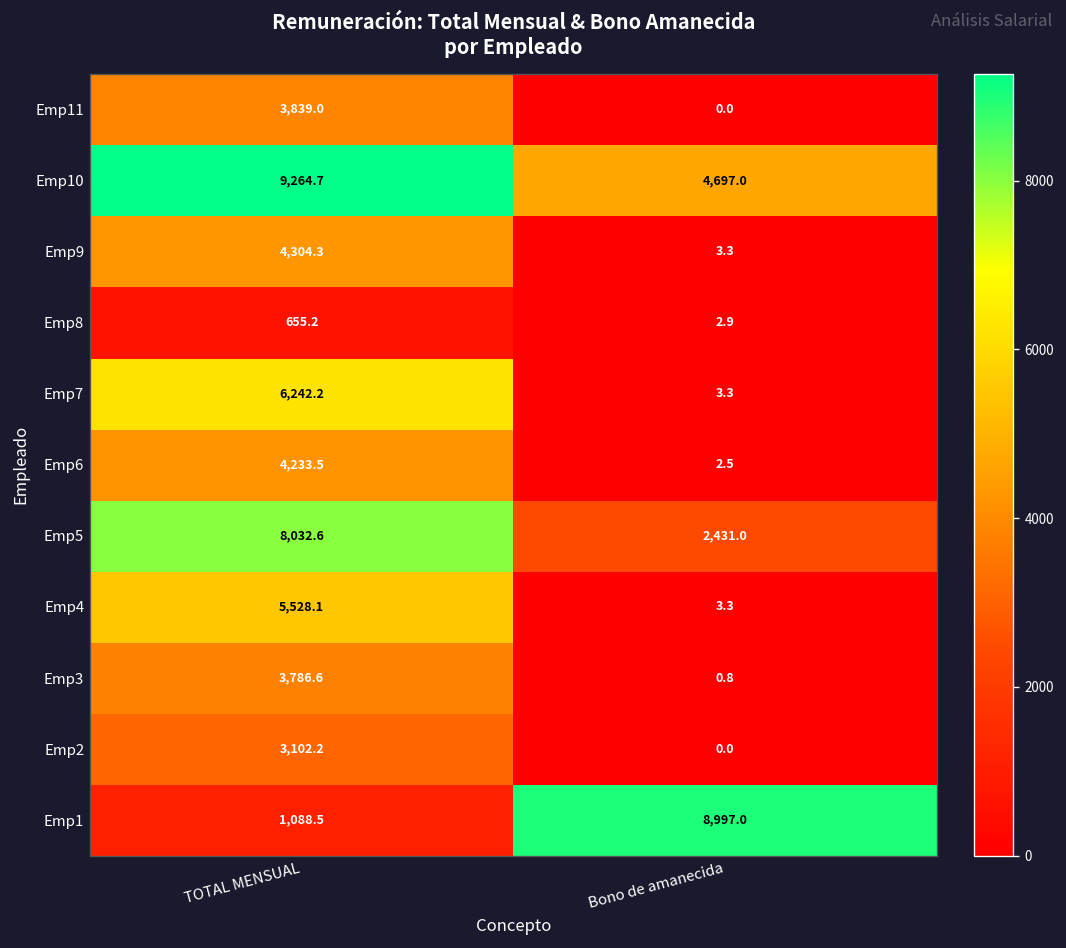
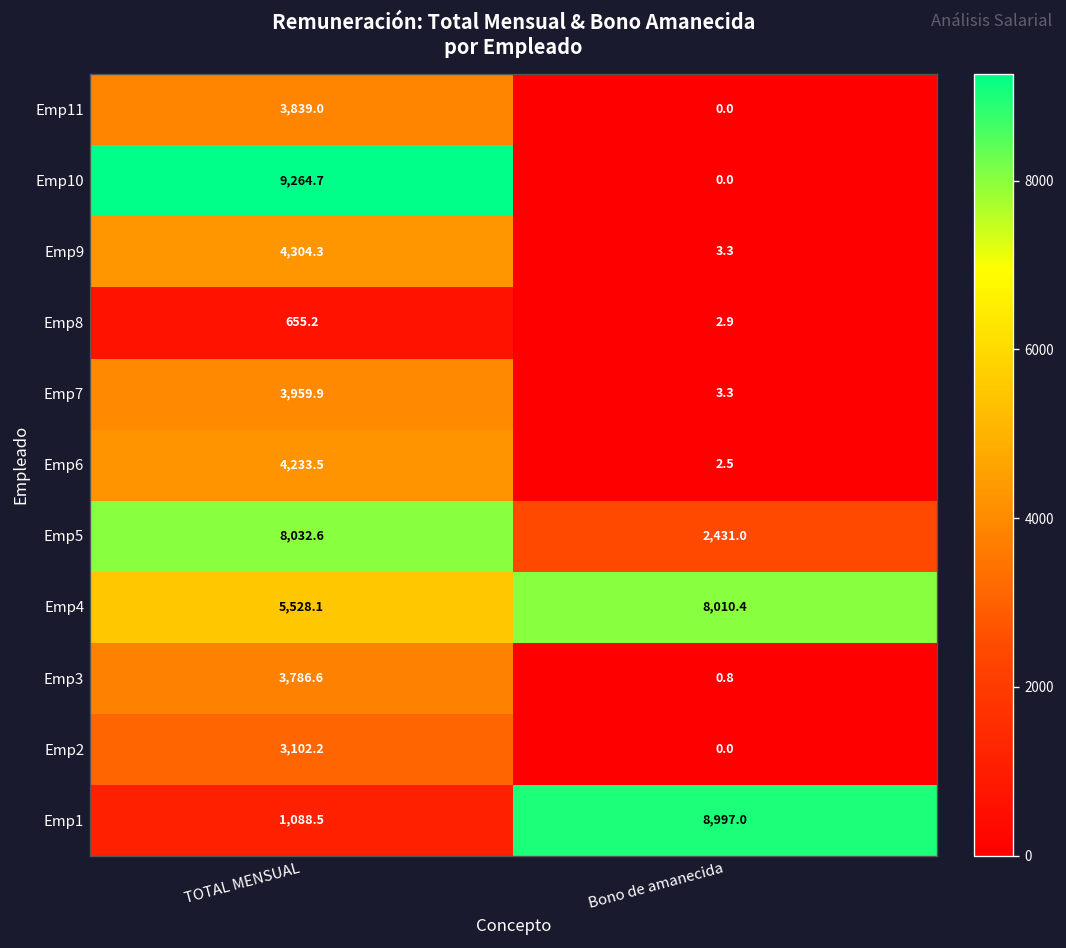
  {
    "Emp11": {
      "TOTAL MENSUAL": "3,839.0",
      "Bono de amanecida": "0.0"
    },
    "Emp10": {
      "TOTAL MENSUAL": "9,264.7",
-     "Bono de amanecida": "4,697.0"
+     "Bono de amanecida": "0.0"
    },
    "Emp9": {
      "TOTAL MENSUAL": "4,304.3",
      "Bono de amanecida": "3.3"
    },
    "Emp8": {
      "TOTAL MENSUAL": "655.2",
      "Bono de amanecida": "2.9"
    },
    "Emp7": {
-     "TOTAL MENSUAL": "6,242.2",
+     "TOTAL MENSUAL": "3,959.9",
      "Bono de amanecida": "3.3"
    },
    "Emp6": {
      "TOTAL MENSUAL": "4,233.5",
      "Bono de amanecida": "2.5"
    },
    "Emp5": {
      "TOTAL MENSUAL": "8,032.6",
      "Bono de amanecida": "2,431.0"
    },
    "Emp4": {
      "TOTAL MENSUAL": "5,528.1",
-     "Bono de amanecida": "3.3"
+     "Bono de amanecida": "8,010.4"
    },
    "Emp3": {
      "TOTAL MENSUAL": "3,786.6",
      "Bono de amanecida": "0.8"
    },
    "Emp2": {
      "TOTAL MENSUAL": "3,102.2",
      "Bono de amanecida": "0.0"
    },
    "Emp1": {
      "TOTAL MENSUAL": "1,088.5",
      "Bono de amanecida": "8,997.0"
    }
  }
